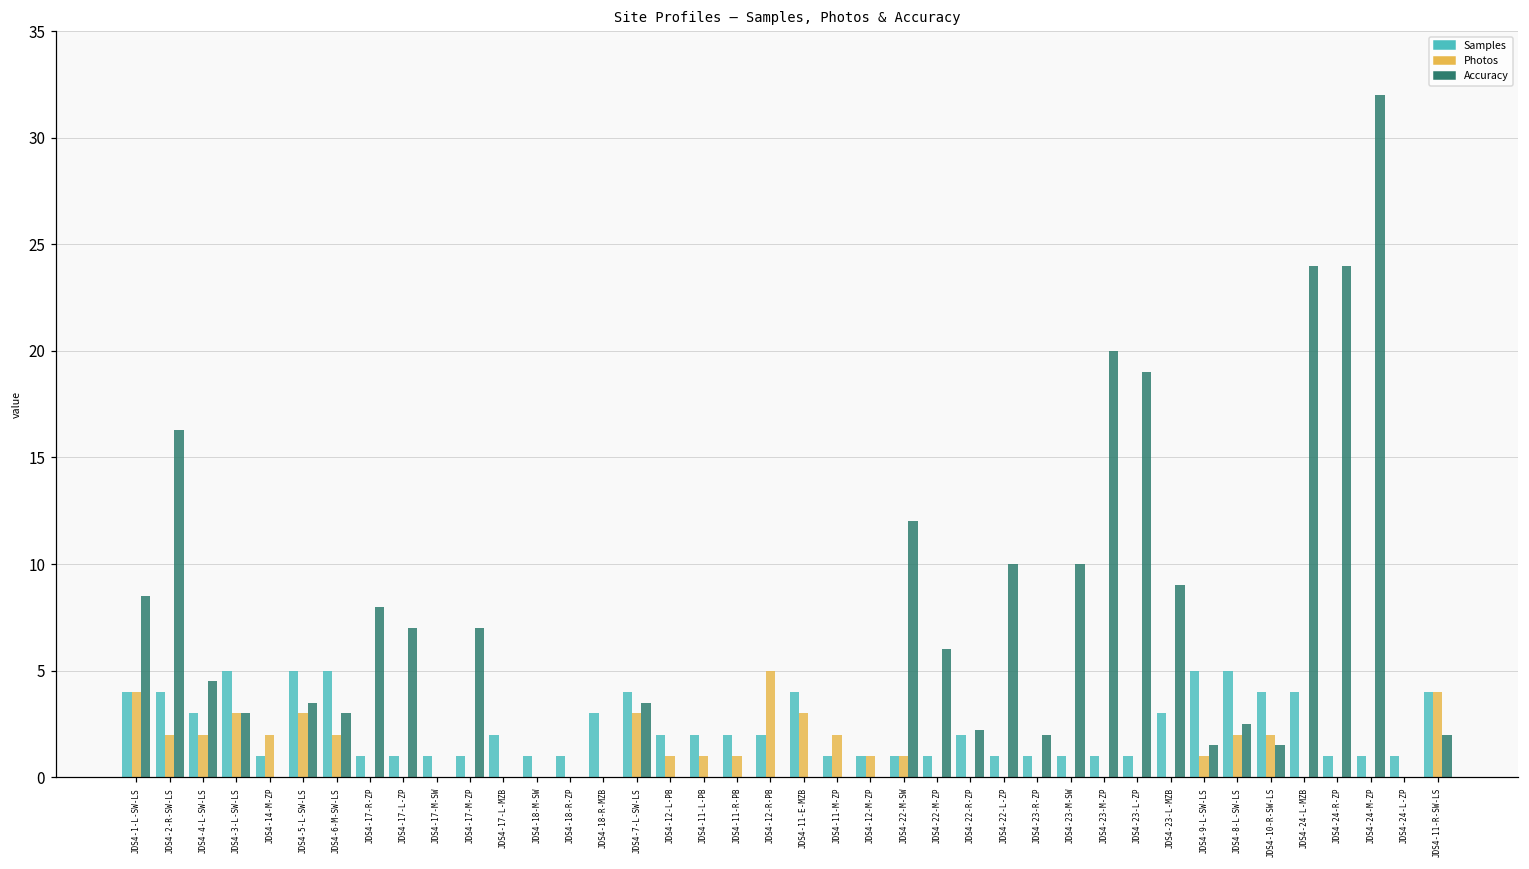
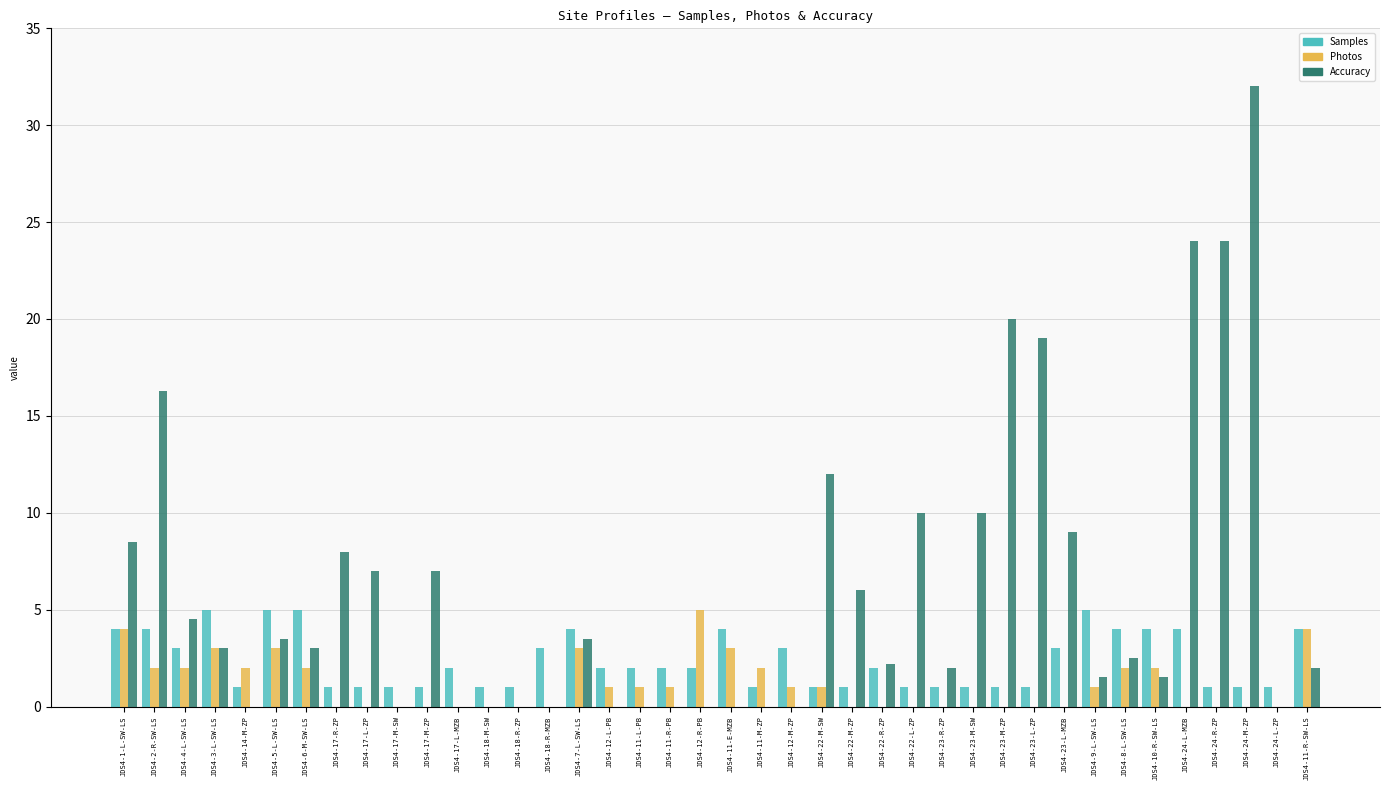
  {
    "Samples": {
      "JDS4-1-L-SW-LS": 4,
      "JDS4-2-R-SW-LS": 4,
      "JDS4-4-L-SW-LS": 3,
      "JDS4-3-L-SW-LS": 5,
      "JDS4-14-M-ZP": 1,
      "JDS4-5-L-SW-LS": 5,
      "JDS4-6-M-SW-LS": 5,
      "JDS4-17-R-ZP": 1,
      "JDS4-17-L-ZP": 1,
      "JDS4-17-M-SW": 1,
      "JDS4-17-M-ZP": 1,
      "JDS4-17-L-MZB": 2,
      "JDS4-18-M-SW": 1,
      "JDS4-18-R-ZP": 1,
      "JDS4-18-R-MZB": 3,
      "JDS4-7-L-SW-LS": 4,
      "JDS4-12-L-PB": 2,
      "JDS4-11-L-PB": 2,
      "JDS4-11-R-PB": 2,
      "JDS4-12-R-PB": 2,
      "JDS4-11-E-MZB": 4,
      "JDS4-11-M-ZP": 1,
-     "JDS4-12-M-ZP": 1,
+     "JDS4-12-M-ZP": 3,
      "JDS4-22-M-SW": 1,
      "JDS4-22-M-ZP": 1,
      "JDS4-22-R-ZP": 2,
      "JDS4-22-L-ZP": 1,
      "JDS4-23-R-ZP": 1,
      "JDS4-23-M-SW": 1,
      "JDS4-23-M-ZP": 1,
      "JDS4-23-L-ZP": 1,
      "JDS4-23-L-MZB": 3,
      "JDS4-9-L-SW-LS": 5,
-     "JDS4-8-L-SW-LS": 5,
+     "JDS4-8-L-SW-LS": 4,
      "JDS4-10-R-SW-LS": 4,
      "JDS4-24-L-MZB": 4,
      "JDS4-24-R-ZP": 1,
      "JDS4-24-M-ZP": 1,
      "JDS4-24-L-ZP": 1,
      "JDS4-11-R-SW-LS": 4
    },
    "Photos": {
      "JDS4-1-L-SW-LS": 4,
      "JDS4-2-R-SW-LS": 2,
      "JDS4-4-L-SW-LS": 2,
      "JDS4-3-L-SW-LS": 3,
      "JDS4-14-M-ZP": 2,
      "JDS4-5-L-SW-LS": 3,
      "JDS4-6-M-SW-LS": 2,
      "JDS4-17-R-ZP": 0,
      "JDS4-17-L-ZP": 0,
      "JDS4-17-M-SW": 0,
      "JDS4-17-M-ZP": 0,
      "JDS4-17-L-MZB": 0,
      "JDS4-18-M-SW": 0,
      "JDS4-18-R-ZP": 0,
      "JDS4-18-R-MZB": 0,
      "JDS4-7-L-SW-LS": 3,
      "JDS4-12-L-PB": 1,
      "JDS4-11-L-PB": 1,
      "JDS4-11-R-PB": 1,
      "JDS4-12-R-PB": 5,
      "JDS4-11-E-MZB": 3,
      "JDS4-11-M-ZP": 2,
      "JDS4-12-M-ZP": 1,
      "JDS4-22-M-SW": 1,
      "JDS4-22-M-ZP": 0,
      "JDS4-22-R-ZP": 0,
      "JDS4-22-L-ZP": 0,
      "JDS4-23-R-ZP": 0,
      "JDS4-23-M-SW": 0,
      "JDS4-23-M-ZP": 0,
      "JDS4-23-L-ZP": 0,
      "JDS4-23-L-MZB": 0,
      "JDS4-9-L-SW-LS": 1,
      "JDS4-8-L-SW-LS": 2,
      "JDS4-10-R-SW-LS": 2,
      "JDS4-24-L-MZB": 0,
      "JDS4-24-R-ZP": 0,
      "JDS4-24-M-ZP": 0,
      "JDS4-24-L-ZP": 0,
      "JDS4-11-R-SW-LS": 4
    },
    "Accuracy": {
      "JDS4-1-L-SW-LS": 8.5,
      "JDS4-2-R-SW-LS": 16.3,
      "JDS4-4-L-SW-LS": 4.5,
      "JDS4-3-L-SW-LS": 3,
      "JDS4-14-M-ZP": 0,
      "JDS4-5-L-SW-LS": 3.5,
      "JDS4-6-M-SW-LS": 3,
      "JDS4-17-R-ZP": 8,
      "JDS4-17-L-ZP": 7,
      "JDS4-17-M-SW": 0,
      "JDS4-17-M-ZP": 7,
      "JDS4-17-L-MZB": 0,
      "JDS4-18-M-SW": 0,
      "JDS4-18-R-ZP": 0,
      "JDS4-18-R-MZB": 0,
      "JDS4-7-L-SW-LS": 3.5,
      "JDS4-12-L-PB": 0,
      "JDS4-11-L-PB": 0,
      "JDS4-11-R-PB": 0,
      "JDS4-12-R-PB": 0,
      "JDS4-11-E-MZB": 0,
      "JDS4-11-M-ZP": 0,
      "JDS4-12-M-ZP": 0,
      "JDS4-22-M-SW": 12,
      "JDS4-22-M-ZP": 6,
      "JDS4-22-R-ZP": 2.2,
      "JDS4-22-L-ZP": 10,
      "JDS4-23-R-ZP": 2,
      "JDS4-23-M-SW": 10,
      "JDS4-23-M-ZP": 20,
      "JDS4-23-L-ZP": 19,
      "JDS4-23-L-MZB": 9,
      "JDS4-9-L-SW-LS": 1.5,
      "JDS4-8-L-SW-LS": 2.5,
      "JDS4-10-R-SW-LS": 1.5,
      "JDS4-24-L-MZB": 24,
      "JDS4-24-R-ZP": 24,
      "JDS4-24-M-ZP": 32,
      "JDS4-24-L-ZP": 0,
      "JDS4-11-R-SW-LS": 2
    }
  }
